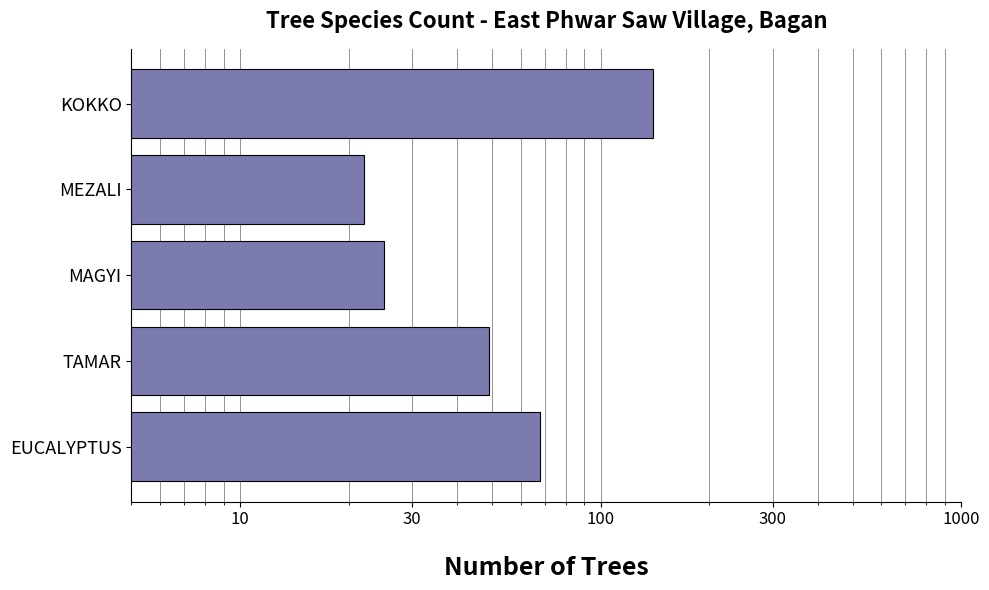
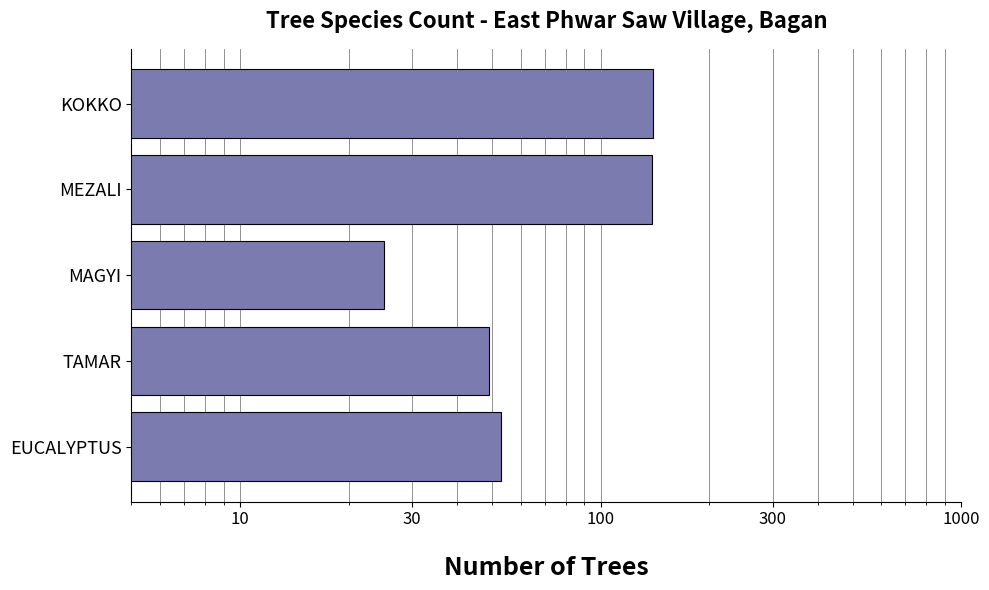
  {
    "KOKKO": 140,
-   "MEZALI": 22,
+   "MEZALI": 139,
    "MAGYI": 25,
    "TAMAR": 49,
-   "EUCALYPTUS": 68
+   "EUCALYPTUS": 53
  }
